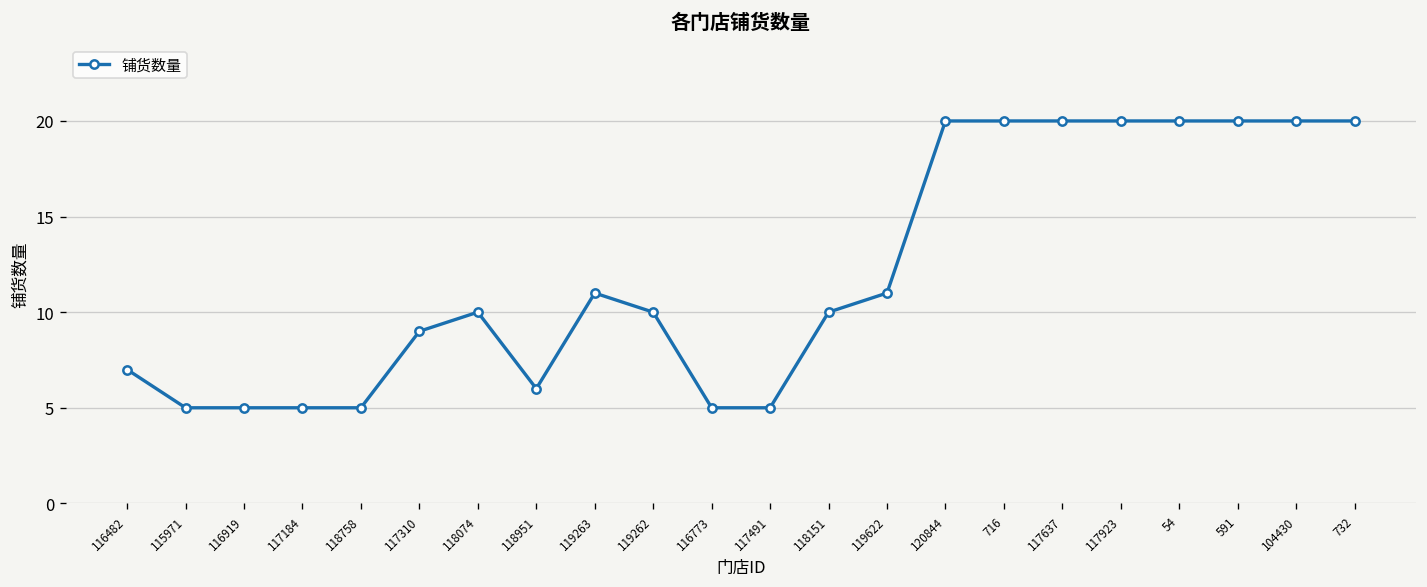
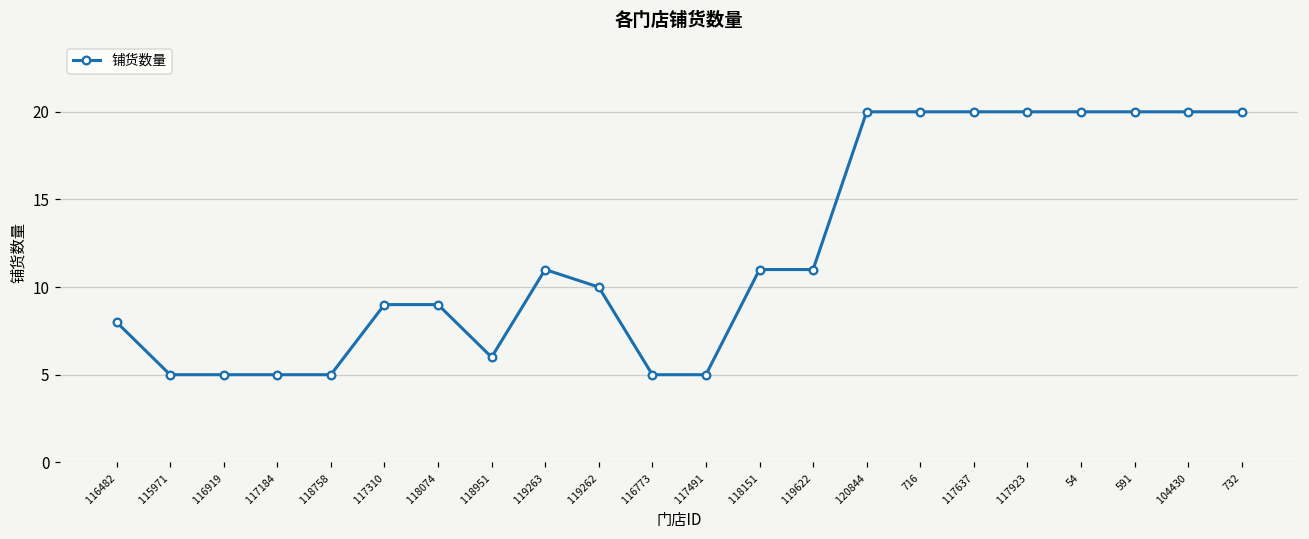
  {
-   "116482": 7,
+   "116482": 8,
    "115971": 5,
    "116919": 5,
    "117184": 5,
    "118758": 5,
    "117310": 9,
-   "118074": 10,
+   "118074": 9,
    "118951": 6,
    "119263": 11,
    "119262": 10,
    "116773": 5,
    "117491": 5,
-   "118151": 10,
+   "118151": 11,
    "119622": 11,
    "120844": 20,
    "716": 20,
    "117637": 20,
    "117923": 20,
    "54": 20,
    "591": 20,
    "104430": 20,
    "732": 20
  }
